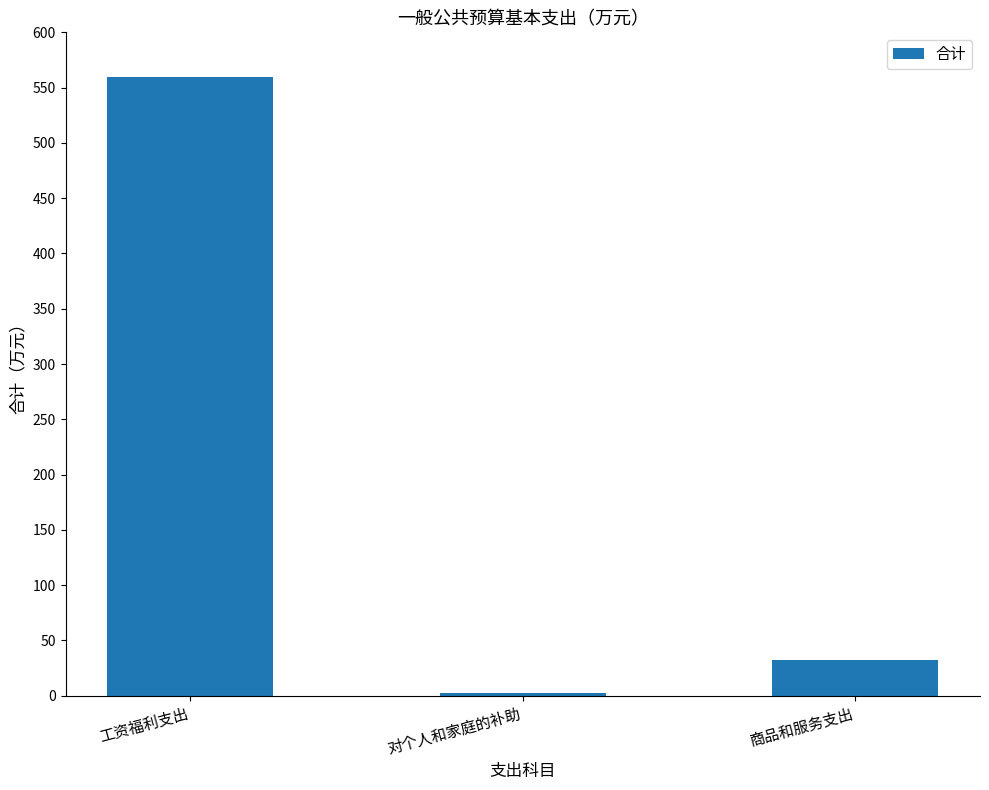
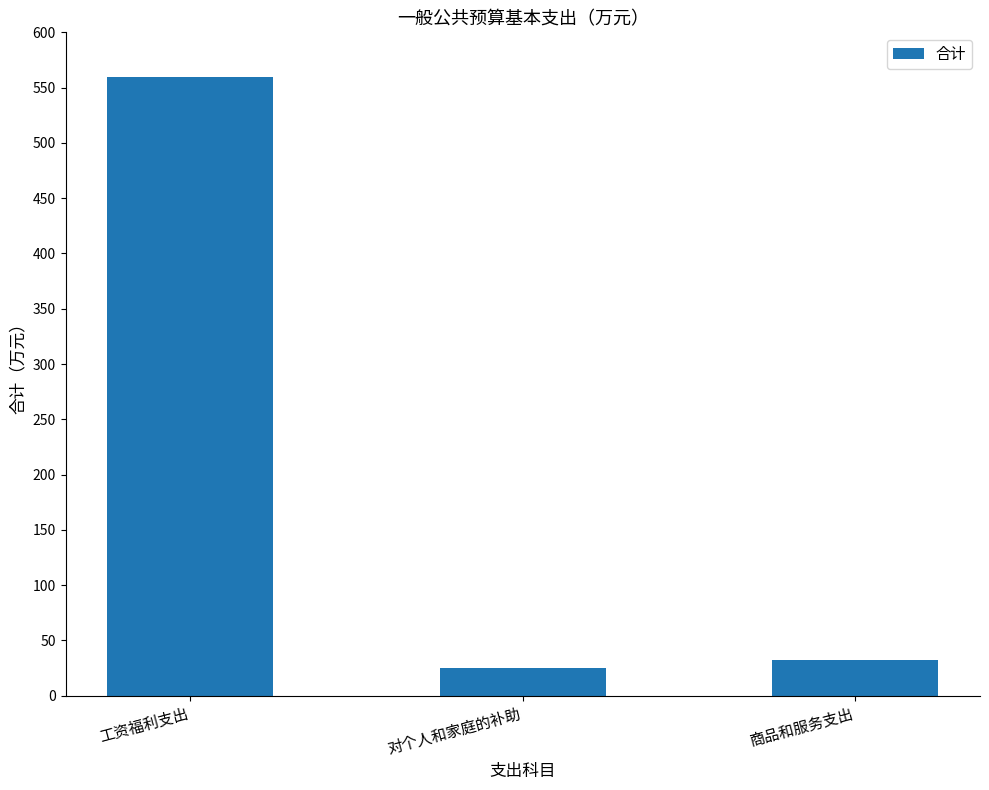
  {
    "工资福利支出": 560,
-   "对个人和家庭的补助": 2,
+   "对个人和家庭的补助": 25,
    "商品和服务支出": 32
  }
